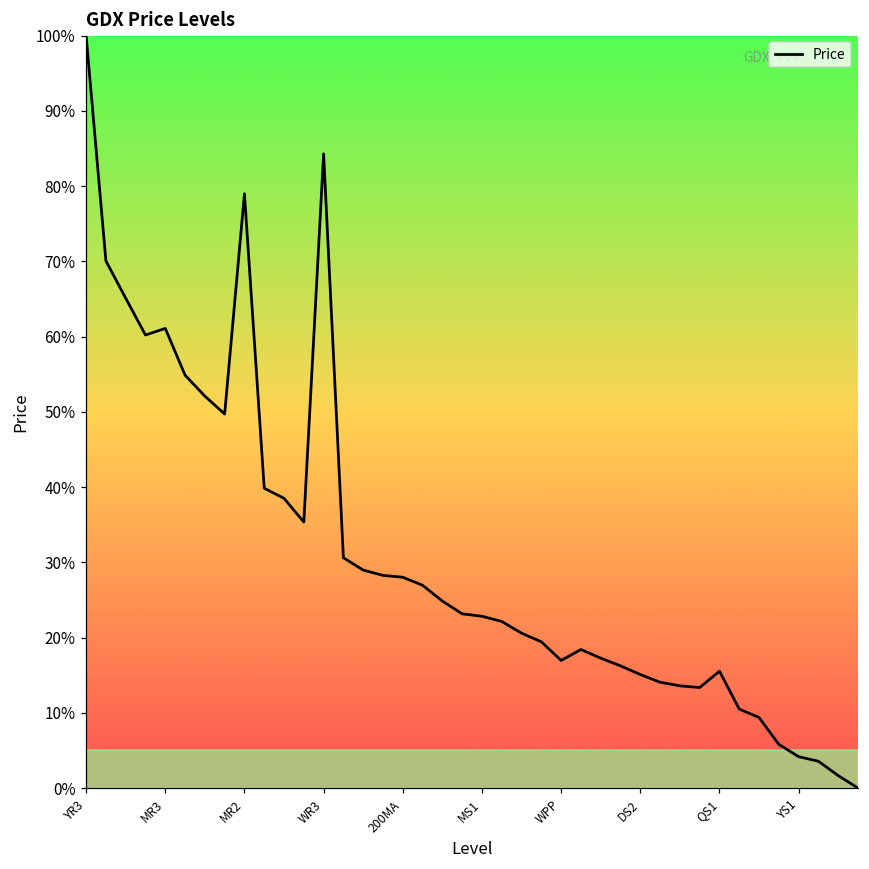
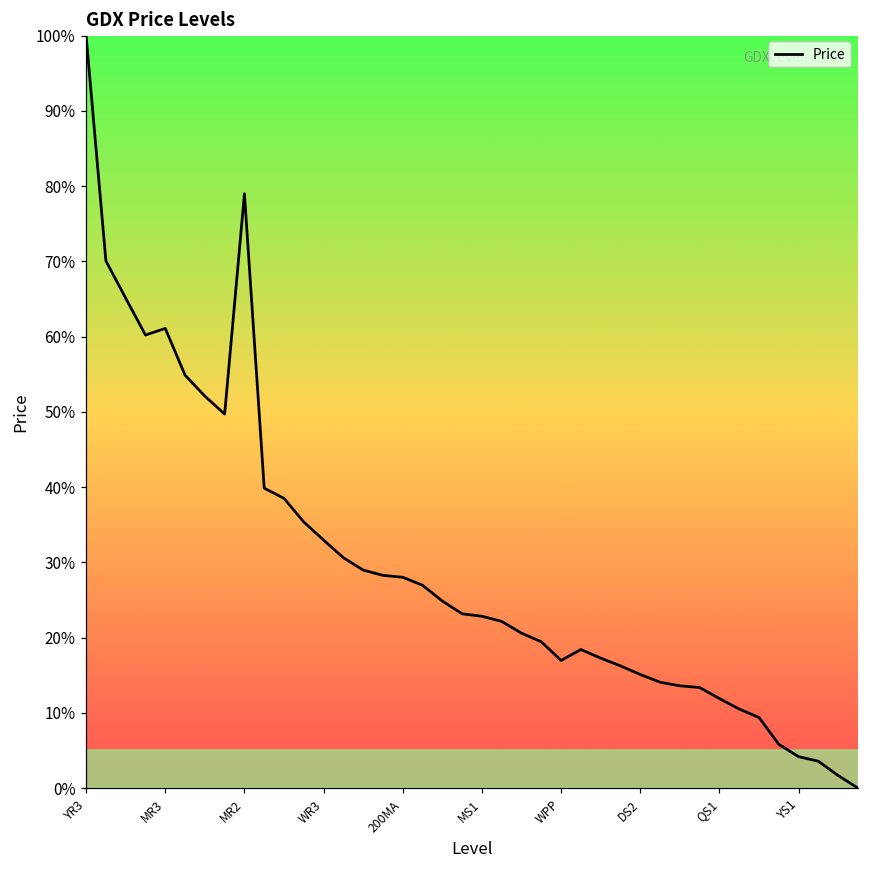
  {
    "YR3": "100%",
    "MR3": "61%",
    "MR2": "79%",
-   "WR3": "84%",
+   "WR3": "33%",
    "200MA": "28%",
    "MS1": "23%",
    "WPP": "17%",
    "DS2": "15%",
-   "QS1": "16%"
+   "QS1": "12%"
  }
